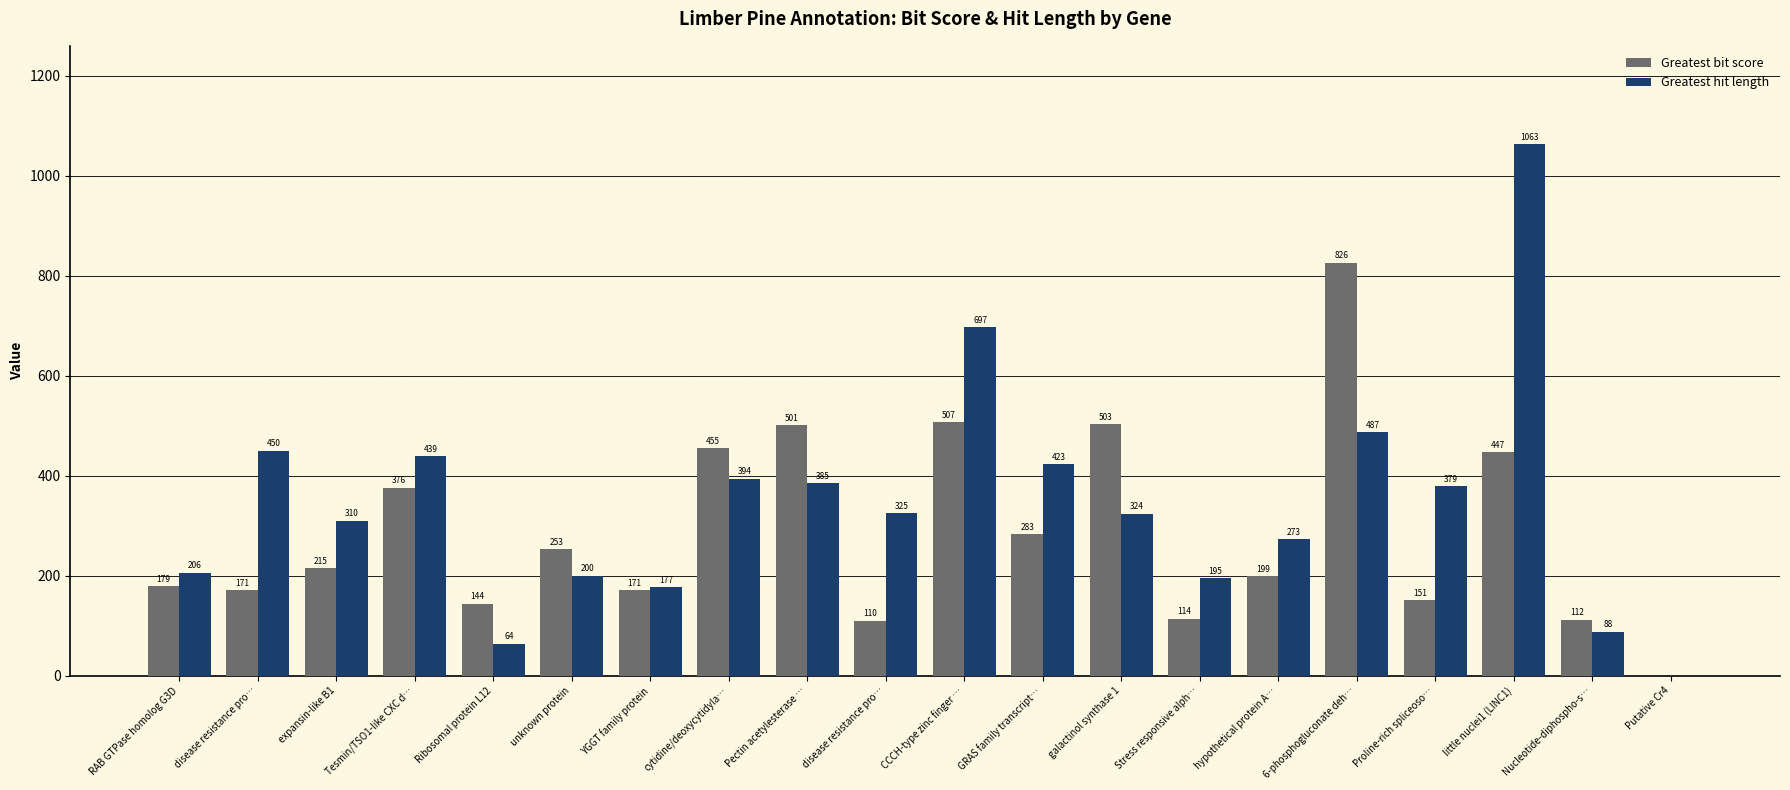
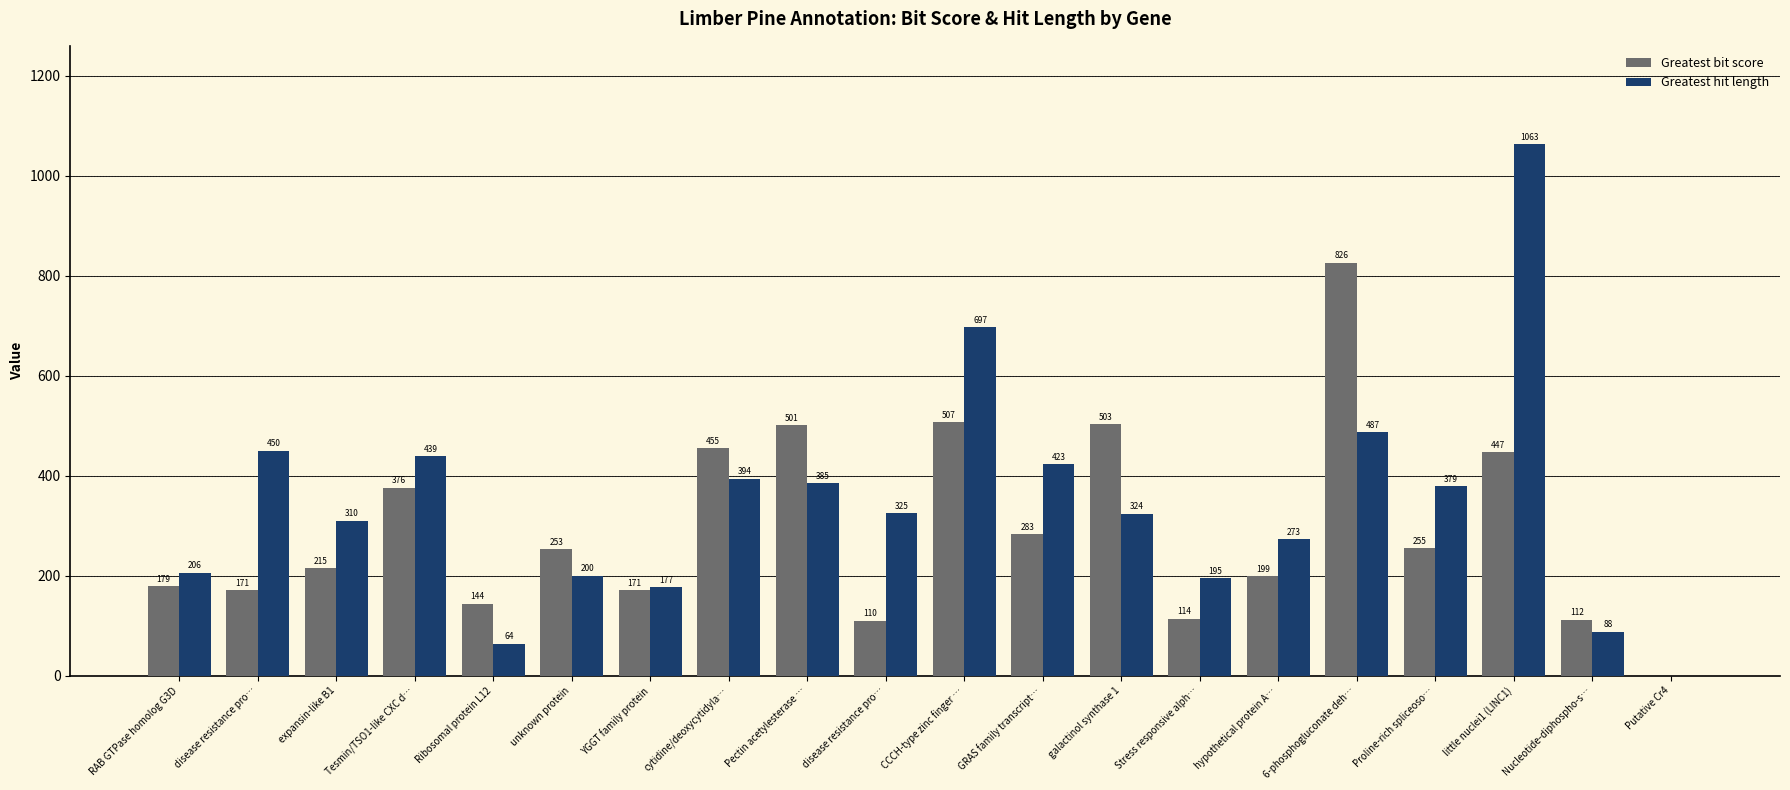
  {
    "Greatest bit score": {
      "RAB GTPase homolog G3D": 179,
      "expansin-like B1": 215,
      "Tesmin/TSO1-like CXC d…": 376,
      "Ribosomal protein L12": 144,
      "unknown protein": 253,
      "YGGT family protein": 171,
      "cytidine/deoxycytidyla…": 455,
      "Pectin acetylesterase …": 501,
      "CCCH-type zinc finger …": 507,
      "GRAS family transcript…": 283,
      "galactinol synthase 1": 503,
      "Stress responsive alph…": 114,
      "hypothetical protein A…": 199,
      "6-phosphogluconate deh…": 826,
-     "Proline-rich spliceoso…": 151,
+     "Proline-rich spliceoso…": 255,
      "little nuclei1 (LINC1)": 447,
      "Nucleotide-diphospho-s…": 112
    },
    "Greatest hit length": {
      "RAB GTPase homolog G3D": 206,
      "expansin-like B1": 310,
      "Tesmin/TSO1-like CXC d…": 439,
      "Ribosomal protein L12": 64,
      "unknown protein": 200,
      "YGGT family protein": 177,
      "cytidine/deoxycytidyla…": 394,
      "Pectin acetylesterase …": 385,
      "CCCH-type zinc finger …": 697,
      "GRAS family transcript…": 423,
      "galactinol synthase 1": 324,
      "Stress responsive alph…": 195,
      "hypothetical protein A…": 273,
      "6-phosphogluconate deh…": 487,
      "Proline-rich spliceoso…": 379,
      "little nuclei1 (LINC1)": 1063,
      "Nucleotide-diphospho-s…": 88
    }
  }
